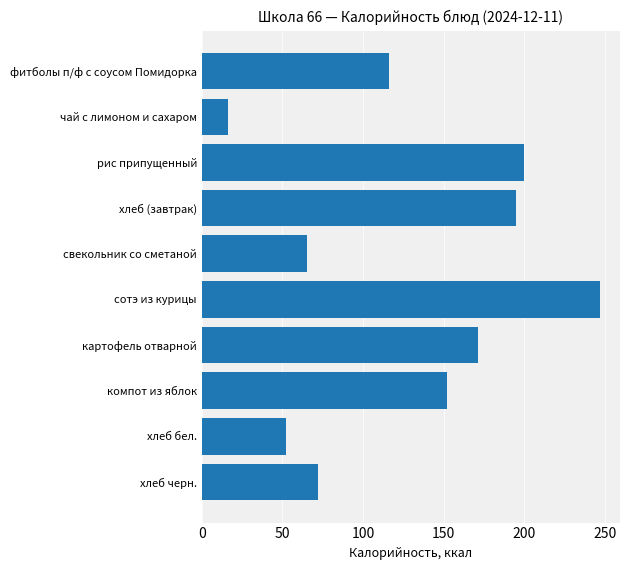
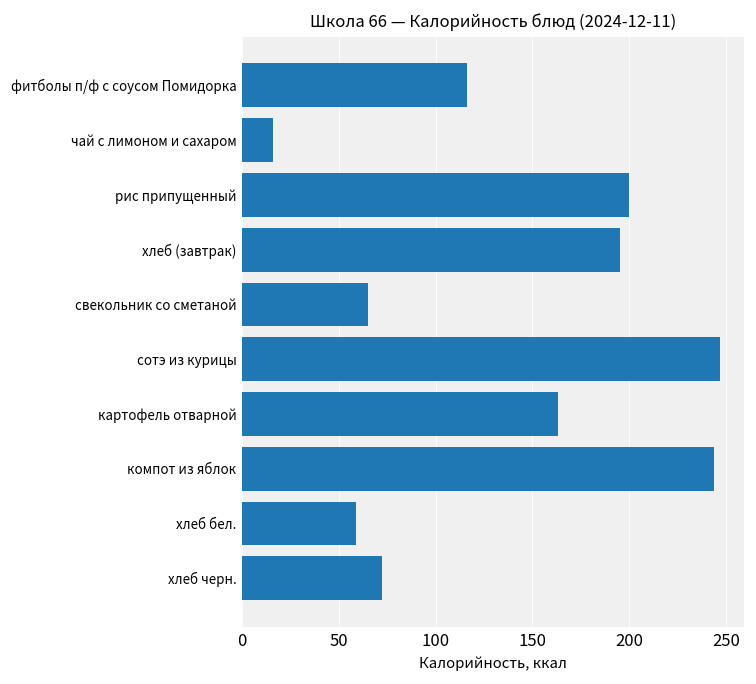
  {
    "фитболы п/ф с соусом Помидорка": 116,
    "чай с лимоном и сахаром": 16,
    "рис припущенный": 200,
    "хлеб (завтрак)": 195,
    "свекольник со сметаной": 65,
    "сотэ из курицы": 247,
-   "картофель отварной": 171,
-   "компот из яблок": 152,
-   "хлеб бел.": 52,
+   "картофель отварной": 163,
+   "компот из яблок": 244,
+   "хлеб бел.": 59,
    "хлеб черн.": 72
  }
